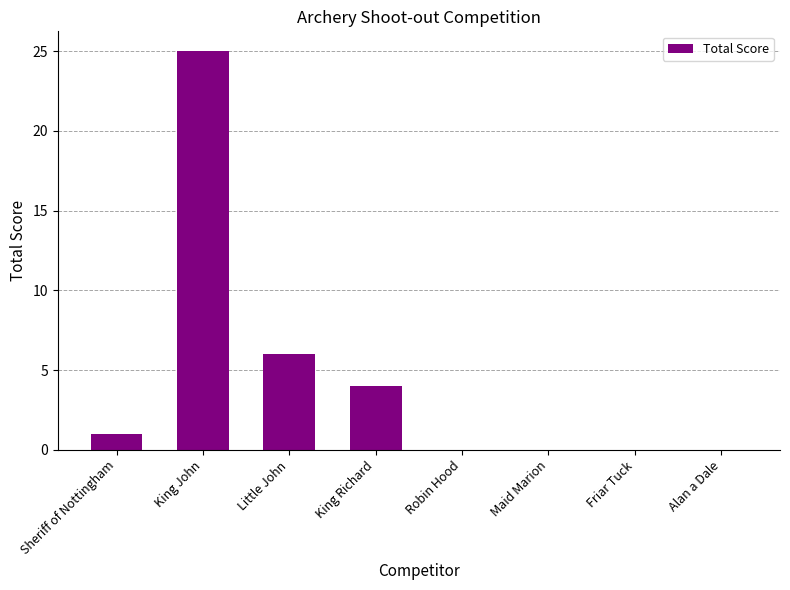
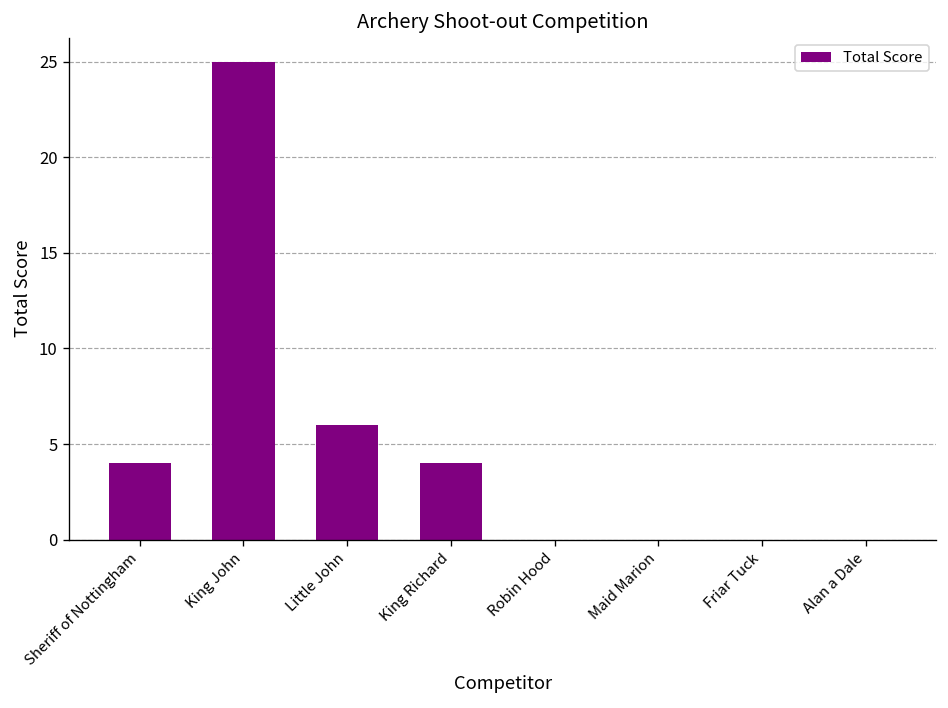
  {
-   "Sheriff of Nottingham": 1,
+   "Sheriff of Nottingham": 4,
    "King John": 25,
    "Little John": 6,
    "King Richard": 4,
    "Robin Hood": 0,
    "Maid Marion": 0,
    "Friar Tuck": 0,
    "Alan a Dale": 0
  }
